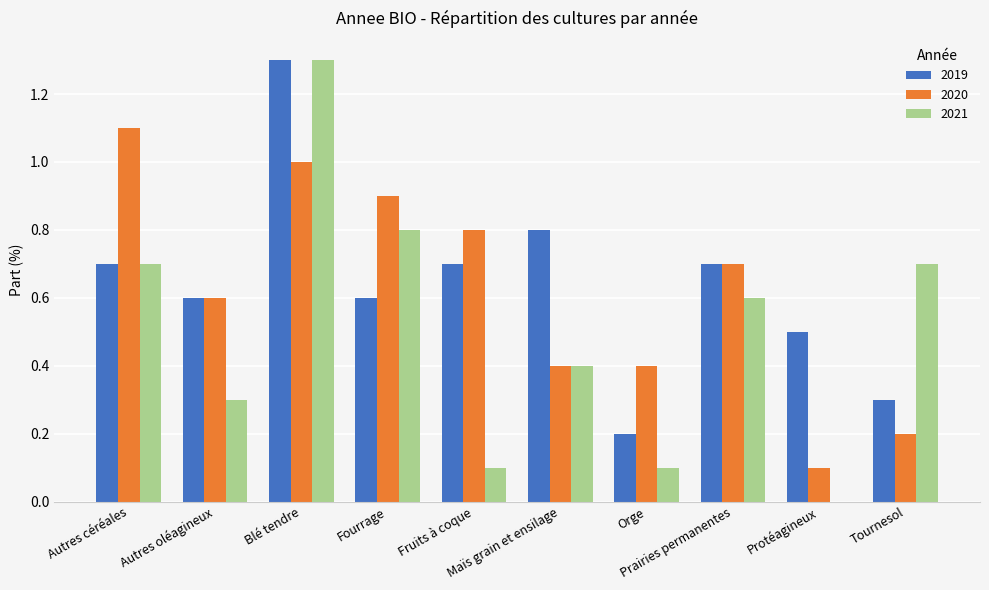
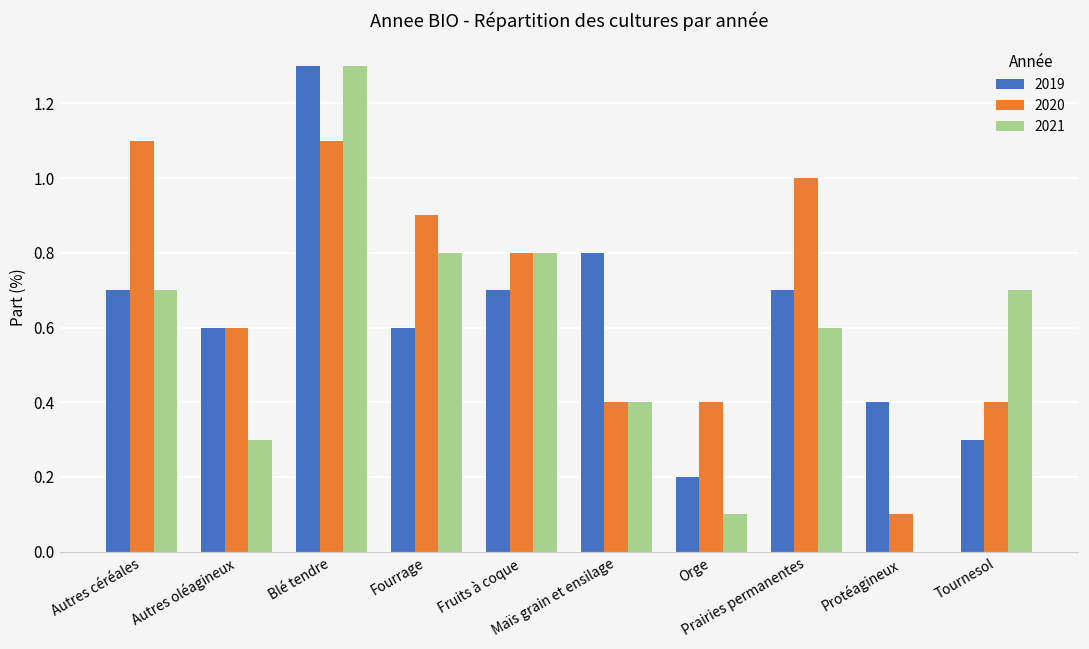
  {
    "2019": {
      "Autres céréales": 0.7,
      "Autres oléagineux": 0.6,
      "Blé tendre": 1.3,
      "Fourrage": 0.6,
      "Fruits à coque": 0.7,
      "Maïs grain et ensilage": 0.8,
      "Orge": 0.2,
      "Prairies permanentes": 0.7,
-     "Protéagineux": 0.5,
+     "Protéagineux": 0.4,
      "Tournesol": 0.3
    },
    "2020": {
      "Autres céréales": 1.1,
      "Autres oléagineux": 0.6,
-     "Blé tendre": 1.0,
+     "Blé tendre": 1.1,
      "Fourrage": 0.9,
      "Fruits à coque": 0.8,
      "Maïs grain et ensilage": 0.4,
      "Orge": 0.4,
-     "Prairies permanentes": 0.7,
+     "Prairies permanentes": 1.0,
      "Protéagineux": 0.1,
-     "Tournesol": 0.2
+     "Tournesol": 0.4
    },
    "2021": {
      "Autres céréales": 0.7,
      "Autres oléagineux": 0.3,
      "Blé tendre": 1.3,
      "Fourrage": 0.8,
-     "Fruits à coque": 0.1,
+     "Fruits à coque": 0.8,
      "Maïs grain et ensilage": 0.4,
      "Orge": 0.1,
      "Prairies permanentes": 0.6,
      "Protéagineux": 0.0,
      "Tournesol": 0.7
    }
  }
